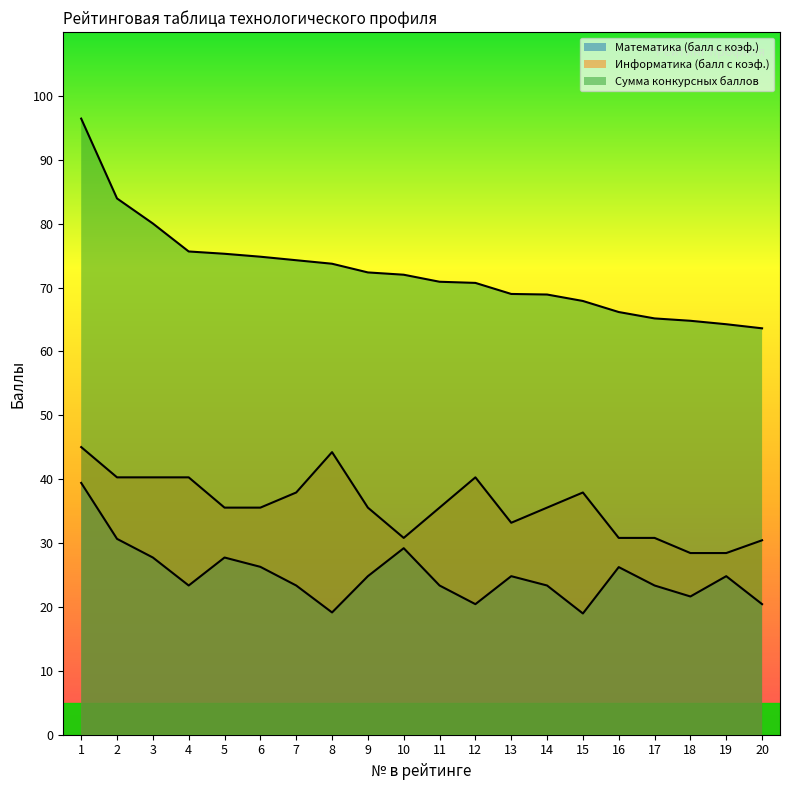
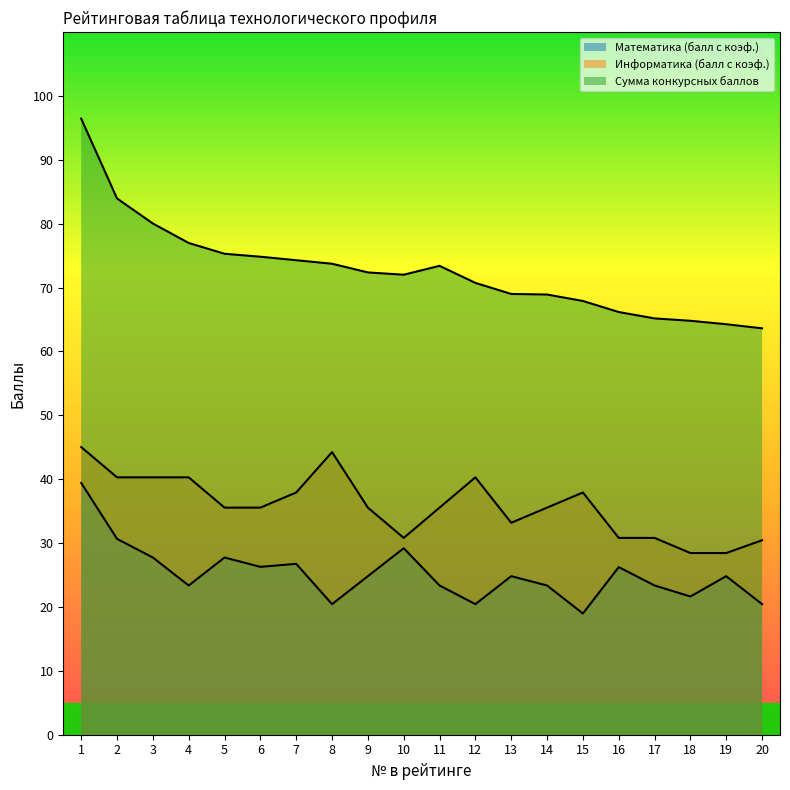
  {
    "Математика (балл с коэф.)": {
      "1": 39,
      "2": 31,
      "3": 28,
      "4": 23,
      "5": 28,
      "6": 26,
-     "7": 23,
-     "8": 19,
+     "7": 27,
+     "8": 20,
      "9": 25,
      "10": 29,
      "11": 23,
      "12": 20,
      "13": 25,
      "14": 23,
      "15": 19,
      "16": 26,
      "17": 23,
      "18": 22,
      "19": 25,
      "20": 20
    },
    "Информатика (балл с коэф.)": {
      "1": 45,
      "2": 40,
      "3": 40,
      "4": 40,
      "5": 36,
      "6": 36,
      "7": 38,
      "8": 44,
      "9": 36,
      "10": 31,
      "11": 36,
      "12": 40,
      "13": 33,
      "14": 36,
      "15": 38,
      "16": 31,
      "17": 31,
      "18": 28,
      "19": 28,
      "20": 30
    },
    "Сумма конкурсных баллов": {
      "1": 96,
      "2": 84,
      "3": 80,
-     "4": 76,
+     "4": 77,
      "5": 75,
      "6": 75,
      "7": 74,
      "8": 74,
      "9": 72,
      "10": 72,
-     "11": 71,
+     "11": 73,
      "12": 71,
      "13": 69,
      "14": 69,
      "15": 68,
      "16": 66,
      "17": 65,
      "18": 65,
      "19": 64,
      "20": 64
    }
  }
